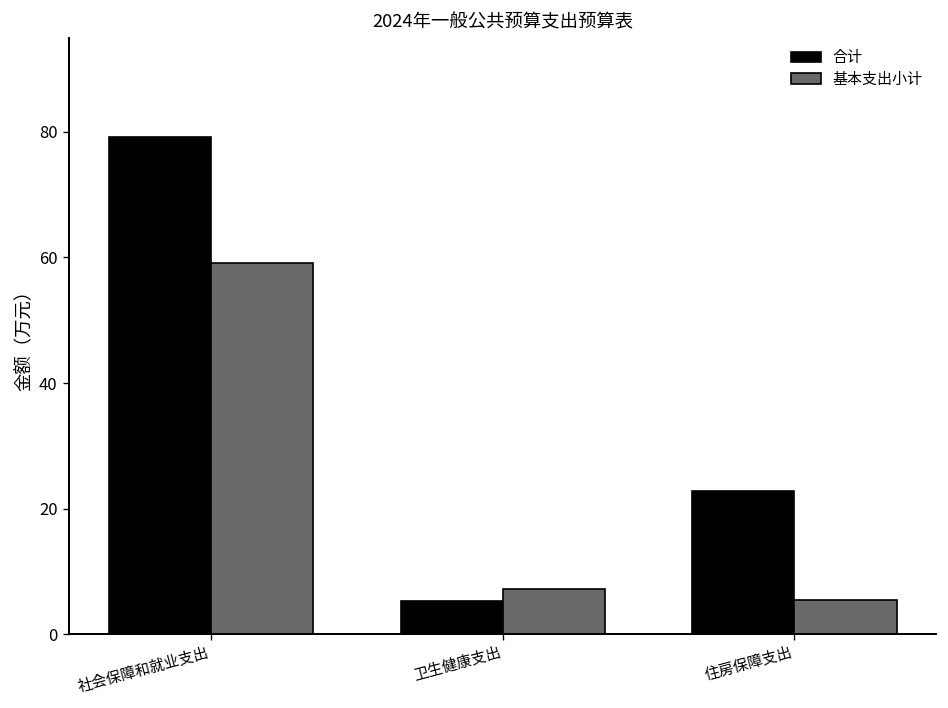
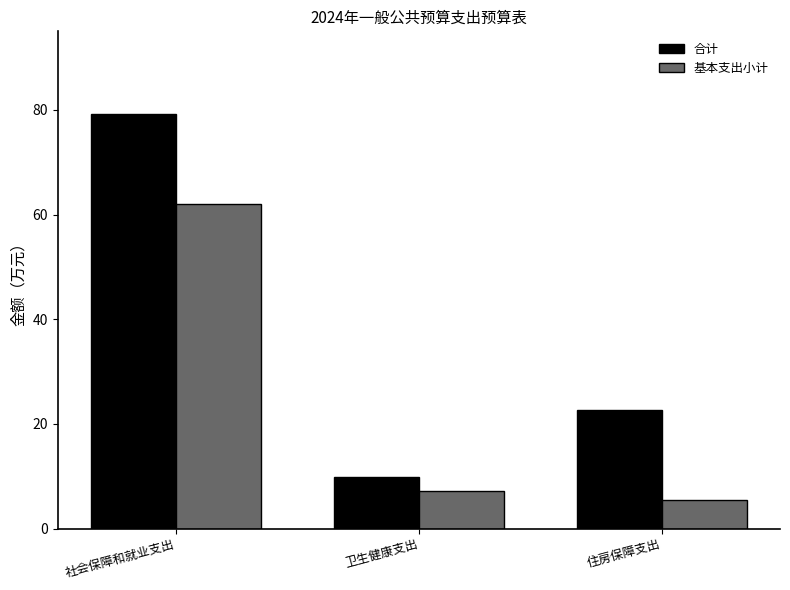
  {
    "合计": {
      "社会保障和就业支出": 79,
-     "卫生健康支出": 5,
+     "卫生健康支出": 10,
      "住房保障支出": 23
    },
    "基本支出小计": {
-     "社会保障和就业支出": 59,
+     "社会保障和就业支出": 62,
      "卫生健康支出": 7,
      "住房保障支出": 6
    }
  }
